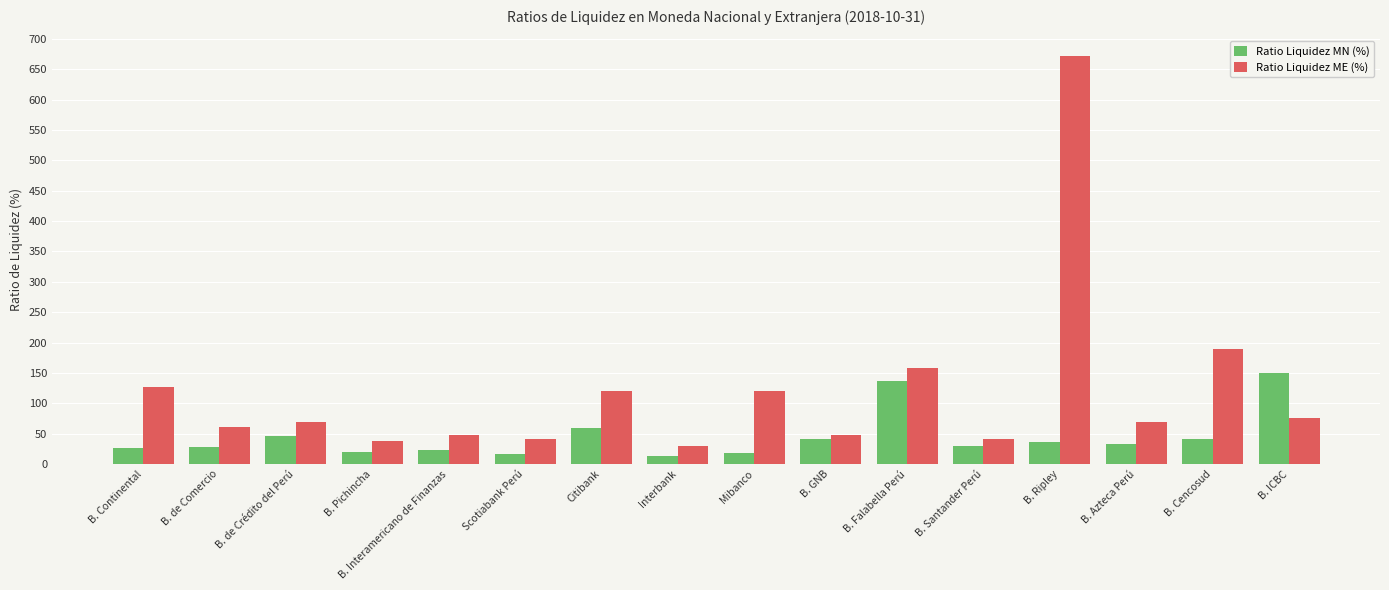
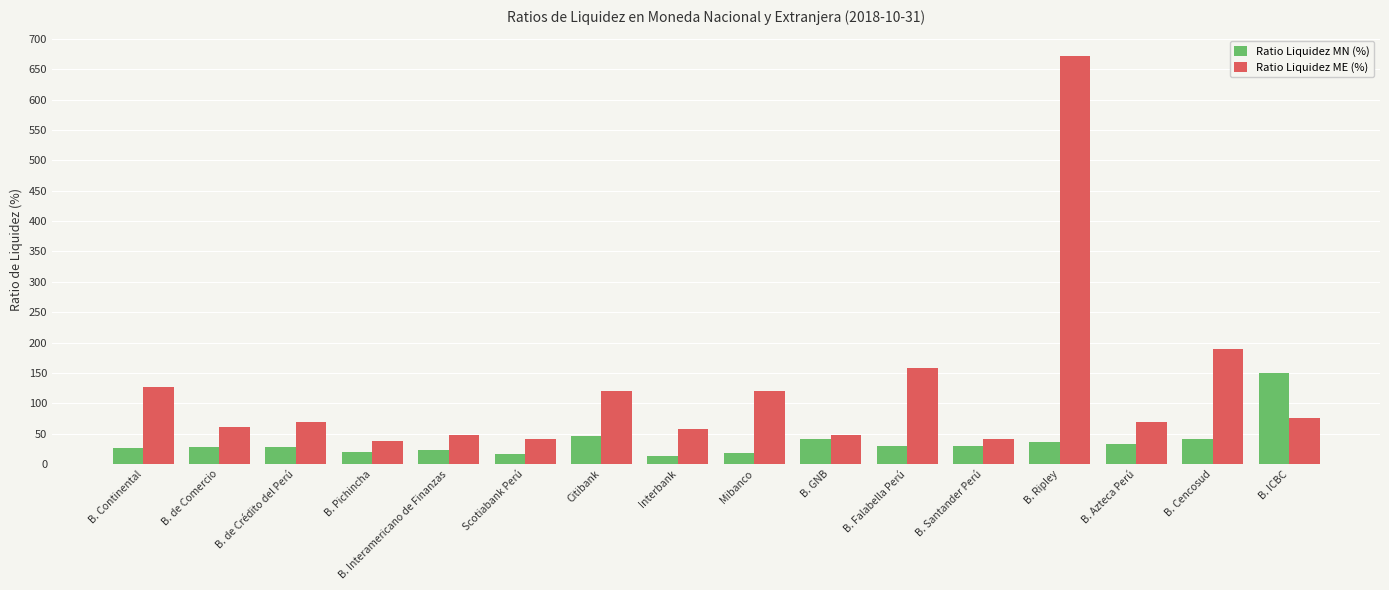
  {
    "Ratio Liquidez MN (%)": {
      "B. Continental": 30,
      "B. de Comercio": 30,
-     "B. de Crédito del Perú": 50,
+     "B. de Crédito del Perú": 30,
      "B. Pichincha": 20,
      "B. Interamericano de Finanzas": 20,
      "Scotiabank Perú": 20,
-     "Citibank": 60,
+     "Citibank": 50,
      "Interbank": 10,
      "Mibanco": 20,
      "B. GNB": 40,
-     "B. Falabella Perú": 140,
+     "B. Falabella Perú": 30,
      "B. Santander Perú": 30,
      "B. Ripley": 40,
      "B. Azteca Perú": 30,
      "B. Cencosud": 40,
      "B. ICBC": 150
    },
    "Ratio Liquidez ME (%)": {
      "B. Continental": 130,
      "B. de Comercio": 60,
      "B. de Crédito del Perú": 70,
      "B. Pichincha": 40,
      "B. Interamericano de Finanzas": 50,
      "Scotiabank Perú": 40,
      "Citibank": 120,
-     "Interbank": 30,
+     "Interbank": 60,
      "Mibanco": 120,
      "B. GNB": 50,
      "B. Falabella Perú": 160,
      "B. Santander Perú": 40,
      "B. Ripley": 670,
      "B. Azteca Perú": 70,
      "B. Cencosud": 190,
      "B. ICBC": 80
    }
  }
